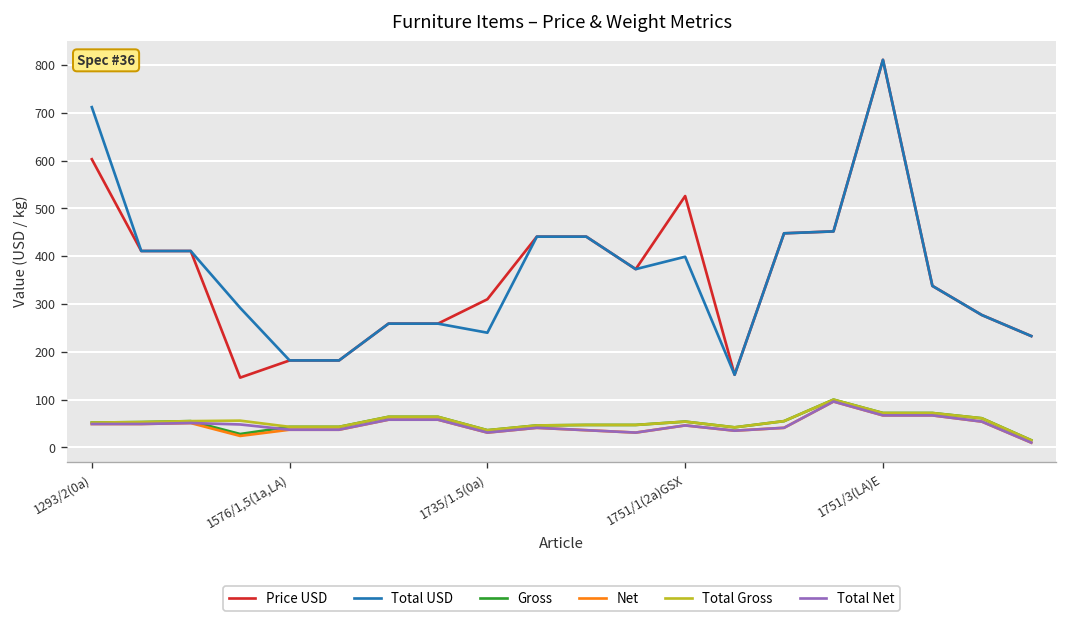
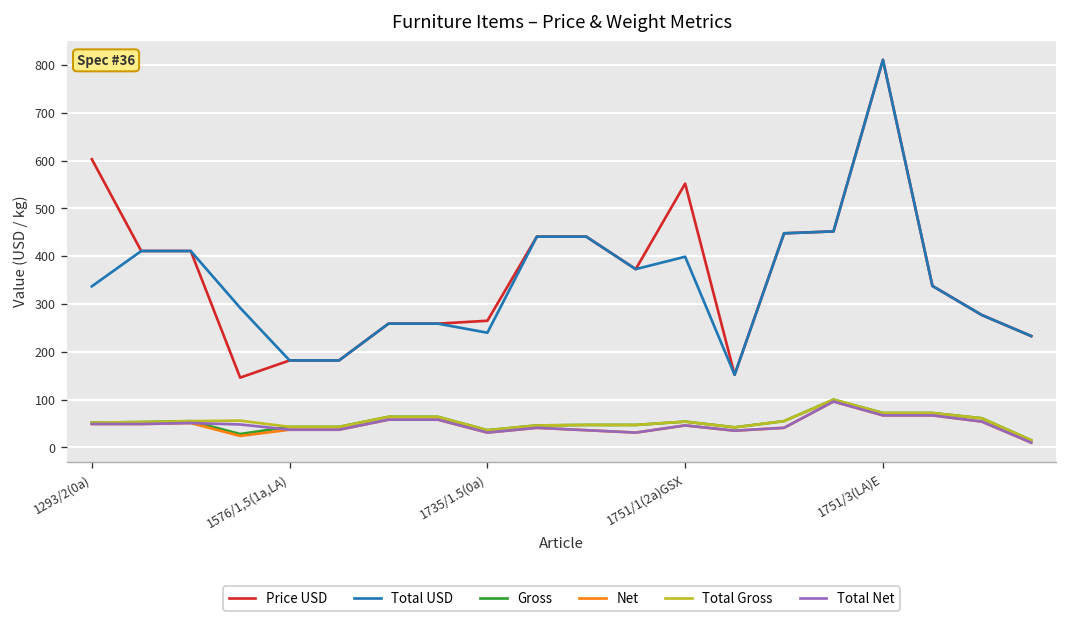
  {
    "Price USD": {
      "1293/2(0a)": 600,
-     "1735/1.5(0a)": 310,
-     "1751/1(2a)GSX": 530
+     "1735/1.5(0a)": 270,
+     "1751/1(2a)GSX": 550
    },
    "Total USD": {
-     "1293/2(0a)": 710,
+     "1293/2(0a)": 340,
      "1735/1.5(0a)": 240,
      "1751/1(2a)GSX": 400
    }
  }
